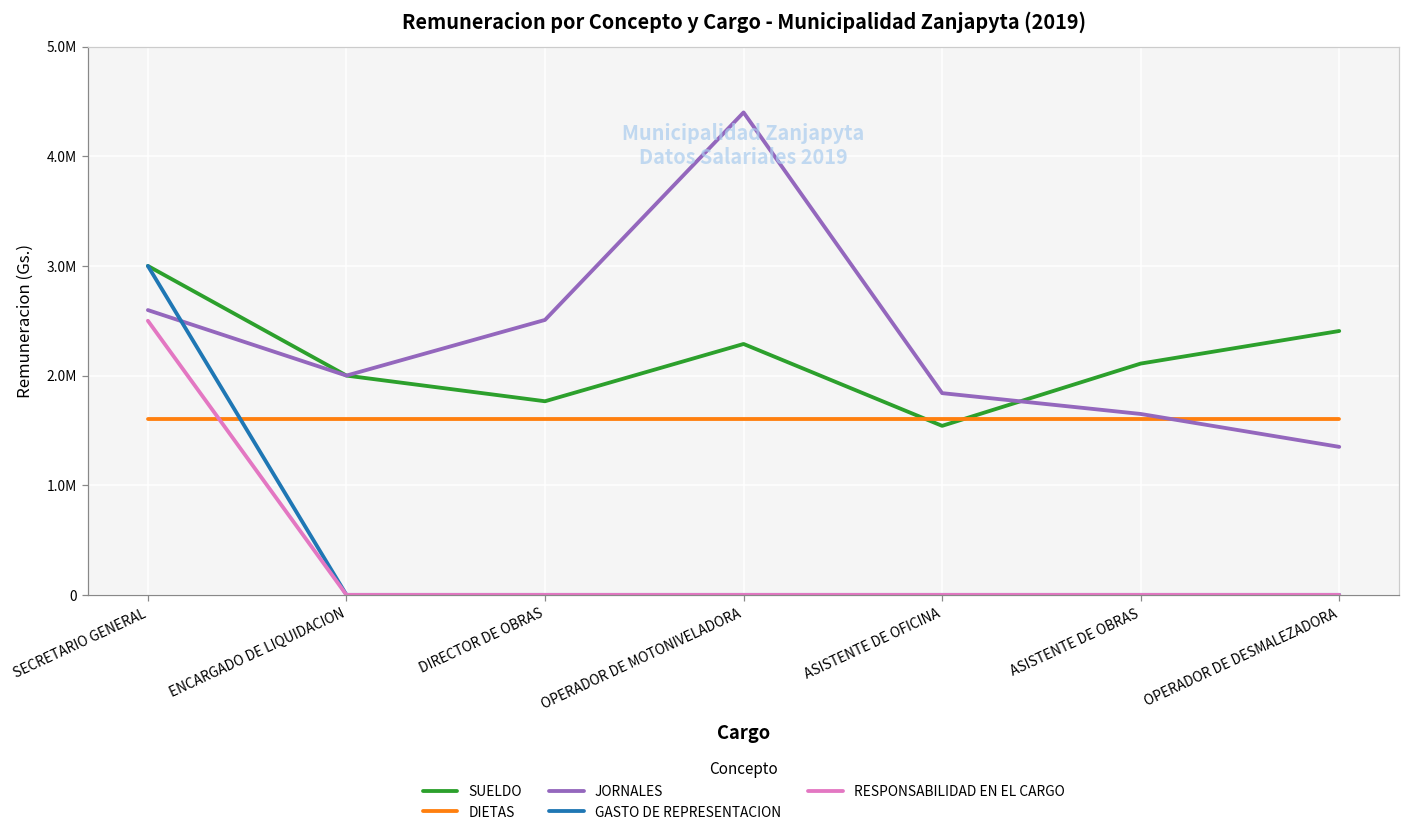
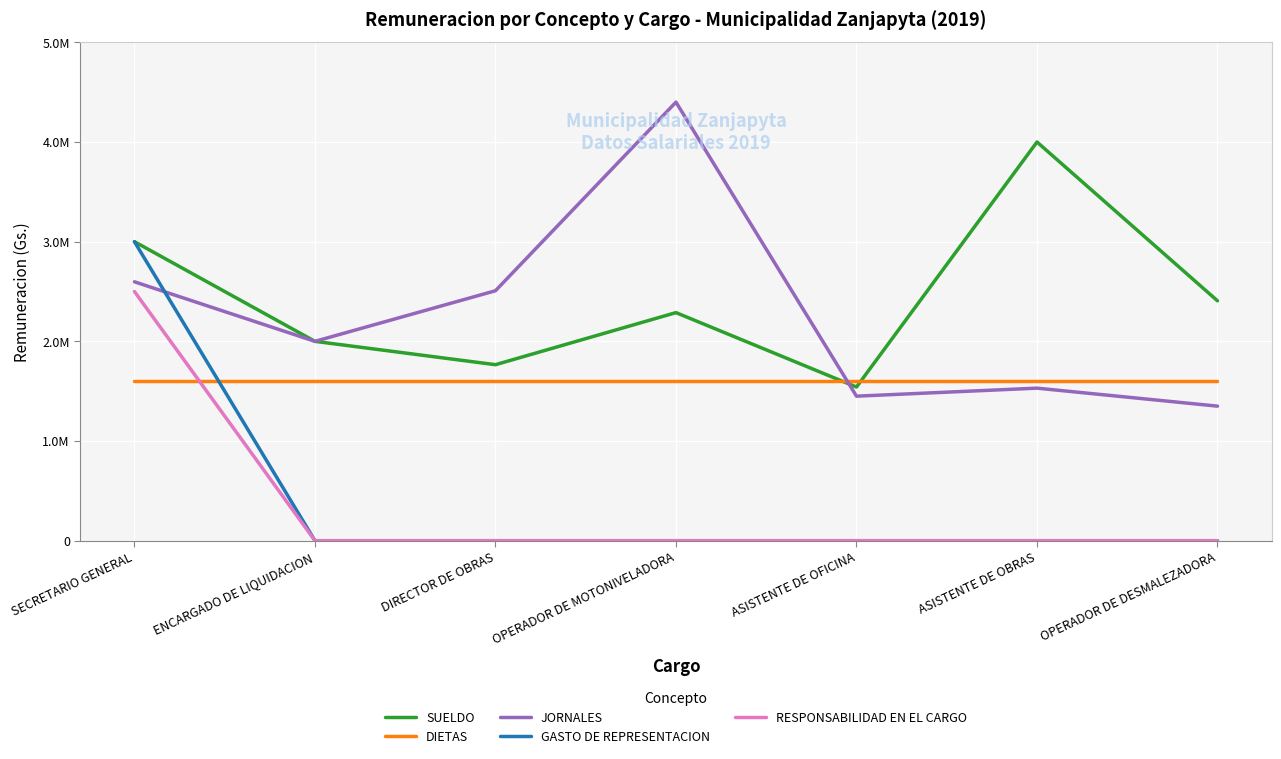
  {
    "SUELDO": {
      "DIRECTOR DE OBRAS": 1800000,
      "OPERADOR DE MOTONIVELADORA": 2300000,
      "ASISTENTE DE OFICINA": 1500000,
-     "ASISTENTE DE OBRAS": 2100000,
+     "ASISTENTE DE OBRAS": 4000000,
      "OPERADOR DE DESMALEZADORA": 2400000
    },
    "DIETAS": {
      "SECRETARIO GENERAL": 1600000,
      "ENCARGADO DE LIQUIDACION": 1600000,
      "DIRECTOR DE OBRAS": 1600000,
      "OPERADOR DE MOTONIVELADORA": 1600000,
      "ASISTENTE DE OFICINA": 1600000,
      "ASISTENTE DE OBRAS": 1600000,
      "OPERADOR DE DESMALEZADORA": 1600000
    },
    "JORNALES": {
      "SECRETARIO GENERAL": 2600000,
      "DIRECTOR DE OBRAS": 2500000,
-     "ASISTENTE DE OFICINA": 1800000,
-     "ASISTENTE DE OBRAS": 1700000,
+     "ASISTENTE DE OFICINA": 1500000,
+     "ASISTENTE DE OBRAS": 1500000,
      "OPERADOR DE DESMALEZADORA": 1400000
    },
    "RESPONSABILIDAD EN EL CARGO": {
      "SECRETARIO GENERAL": 2500000
    }
  }
